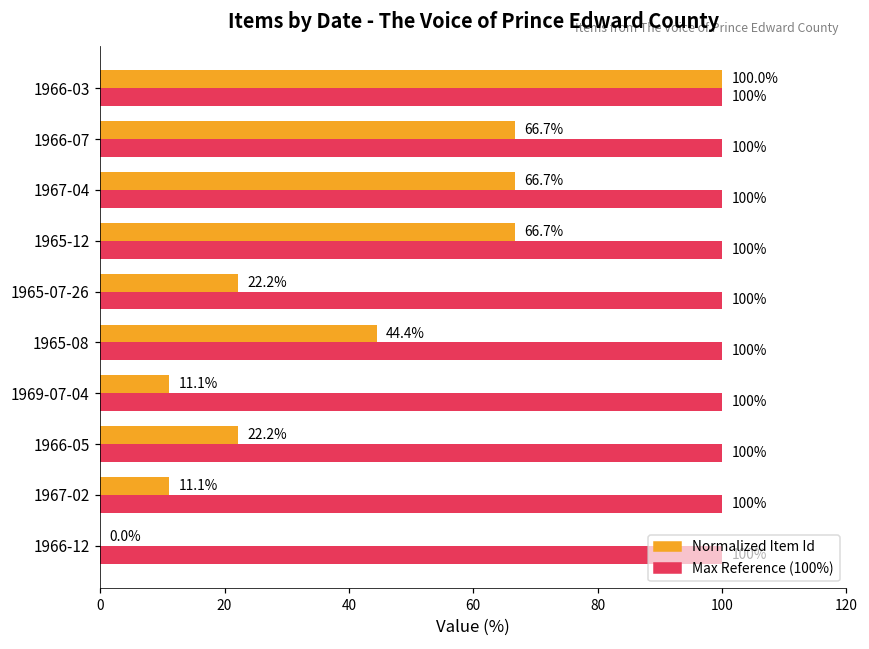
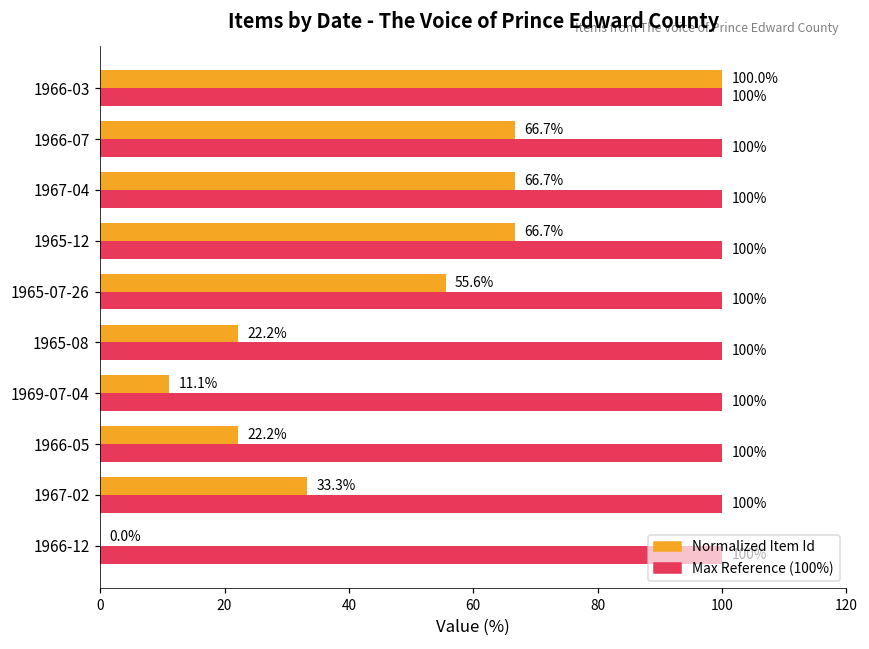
  {
    "Normalized Item Id": {
      "1966-03": "100.0%",
      "1966-07": "66.7%",
      "1967-04": "66.7%",
      "1965-12": "66.7%",
-     "1965-07-26": "22.2%",
-     "1965-08": "44.4%",
+     "1965-07-26": "55.6%",
+     "1965-08": "22.2%",
      "1969-07-04": "11.1%",
      "1966-05": "22.2%",
-     "1967-02": "11.1%",
+     "1967-02": "33.3%",
      "1966-12": "0.0%"
    },
    "Max Reference (100%)": {
      "1966-03": "100%",
      "1966-07": "100%",
      "1967-04": "100%",
      "1965-12": "100%",
      "1965-07-26": "100%",
      "1965-08": "100%",
      "1969-07-04": "100%",
      "1966-05": "100%",
      "1967-02": "100%"
    }
  }
